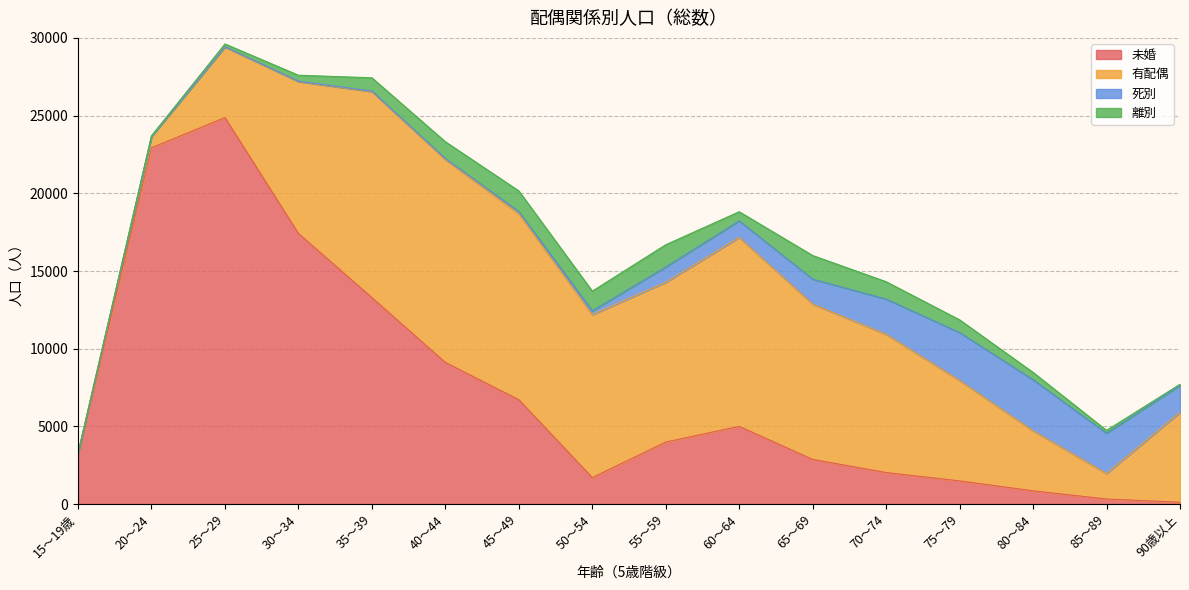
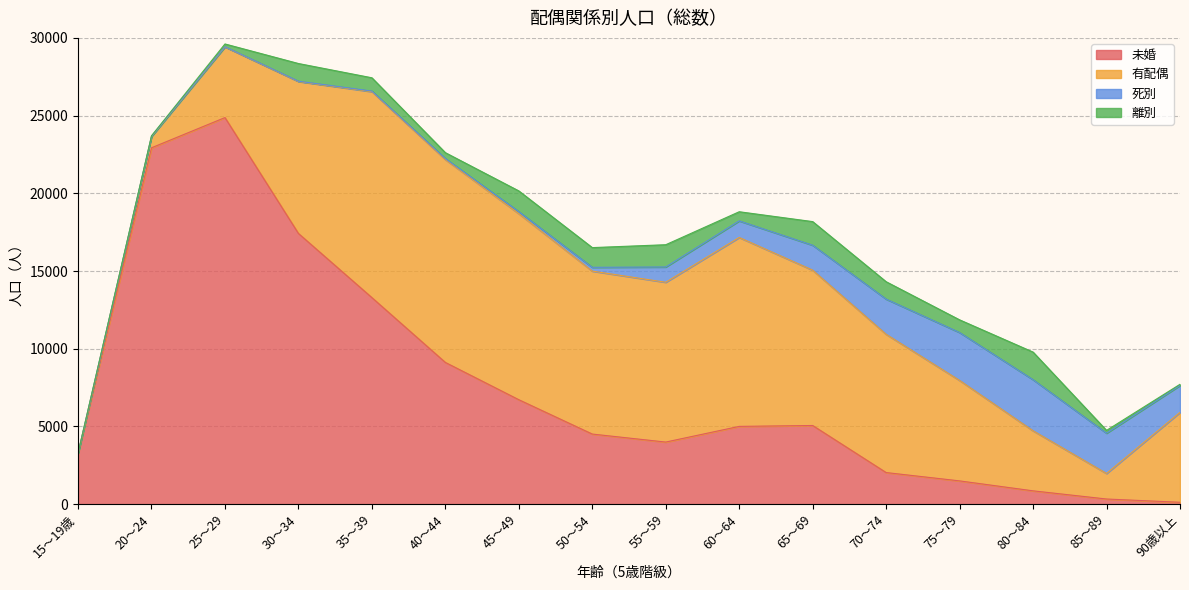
  {
    "未婚": {
      "20～24": 22900,
      "25～29": 24900,
      "30～34": 17400,
      "35～39": 13300,
      "40～44": 9100,
      "45～49": 6700,
-     "50～54": 1700,
+     "50～54": 4500,
      "55～59": 4000,
      "60～64": 5000,
-     "65～69": 2900,
+     "65～69": 5100,
      "70～74": 2000,
      "75～79": 1500,
      "80～84": 900,
      "85～89": 300,
      "90歳以上": 100
    },
    "有配偶": {
      "50～54": 10500,
      "55～59": 10300,
      "60～64": 12200,
      "65～69": 10000,
      "70～74": 8900,
      "75～79": 6500,
      "80～84": 3900,
      "85～89": 1600,
      "90歳以上": 5800
    },
    "死別": {
      "50～54": 200,
      "55～59": 1000,
      "60～64": 1100,
      "65～69": 1600,
      "70～74": 2300,
      "75～79": 3100,
      "80～84": 3300,
      "85～89": 2600
    },
    "離別": {
      "25～29": 200,
-     "30～34": 400,
+     "30～34": 1100,
      "35～39": 900,
-     "40～44": 1100,
+     "40～44": 400,
      "45～49": 1300,
      "50～54": 1300,
      "55～59": 1400,
      "60～64": 600,
      "65～69": 1500,
      "70～74": 1100,
      "75～79": 800,
-     "80～84": 500,
+     "80～84": 1800,
      "85～89": 200
    }
  }
